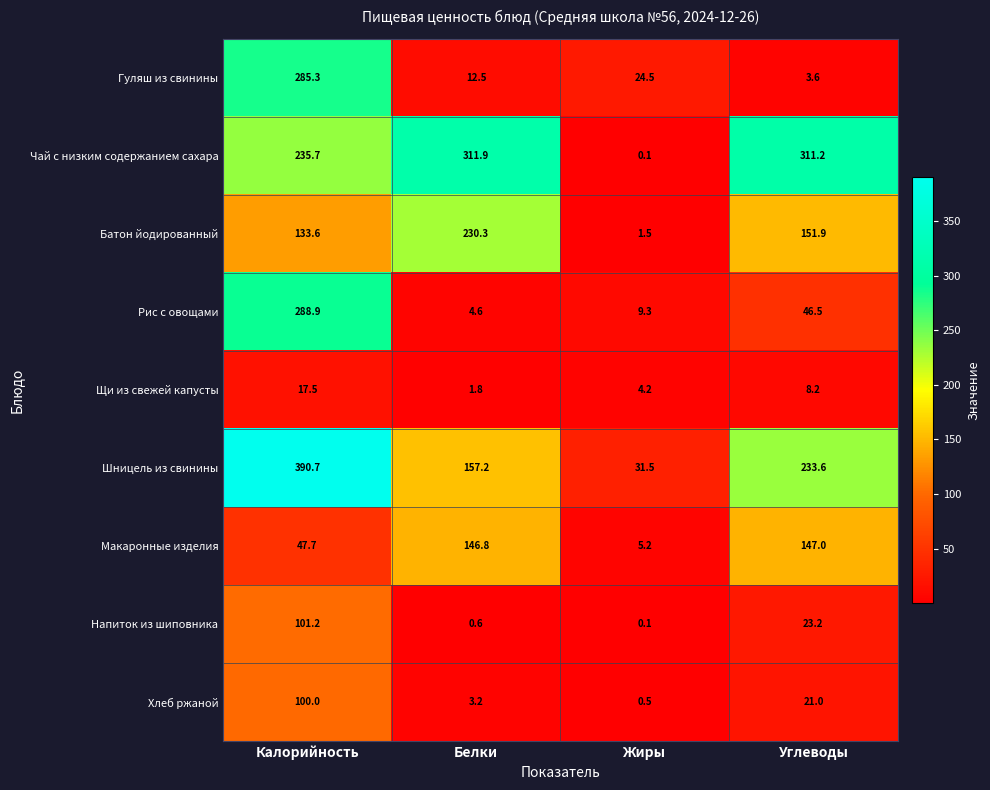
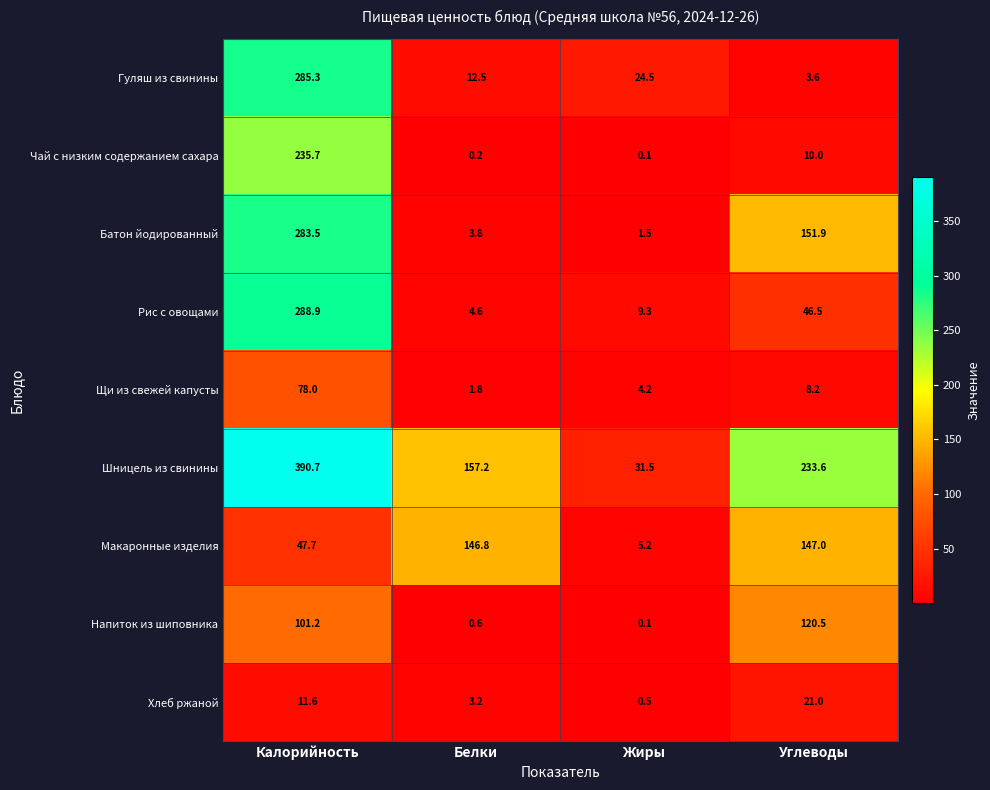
  {
    "Гуляш из свинины": {
      "Калорийность": 285.3,
      "Белки": 12.5,
      "Жиры": 24.5,
      "Углеводы": 3.6
    },
    "Чай с низким содержанием сахара": {
      "Калорийность": 235.7,
-     "Белки": 311.9,
+     "Белки": 0.2,
      "Жиры": 0.1,
-     "Углеводы": 311.2
+     "Углеводы": 10.0
    },
    "Батон йодированный": {
-     "Калорийность": 133.6,
-     "Белки": 230.3,
+     "Калорийность": 283.5,
+     "Белки": 3.8,
      "Жиры": 1.5,
      "Углеводы": 151.9
    },
    "Рис с овощами": {
      "Калорийность": 288.9,
      "Белки": 4.6,
      "Жиры": 9.3,
      "Углеводы": 46.5
    },
    "Щи из свежей капусты": {
-     "Калорийность": 17.5,
+     "Калорийность": 78.0,
      "Белки": 1.8,
      "Жиры": 4.2,
      "Углеводы": 8.2
    },
    "Шницель из свинины": {
      "Калорийность": 390.7,
      "Белки": 157.2,
      "Жиры": 31.5,
      "Углеводы": 233.6
    },
    "Макаронные изделия": {
      "Калорийность": 47.7,
      "Белки": 146.8,
      "Жиры": 5.2,
      "Углеводы": 147.0
    },
    "Напиток из шиповника": {
      "Калорийность": 101.2,
      "Белки": 0.6,
      "Жиры": 0.1,
-     "Углеводы": 23.2
+     "Углеводы": 120.5
    },
    "Хлеб ржаной": {
-     "Калорийность": 100.0,
+     "Калорийность": 11.6,
      "Белки": 3.2,
      "Жиры": 0.5,
      "Углеводы": 21.0
    }
  }
